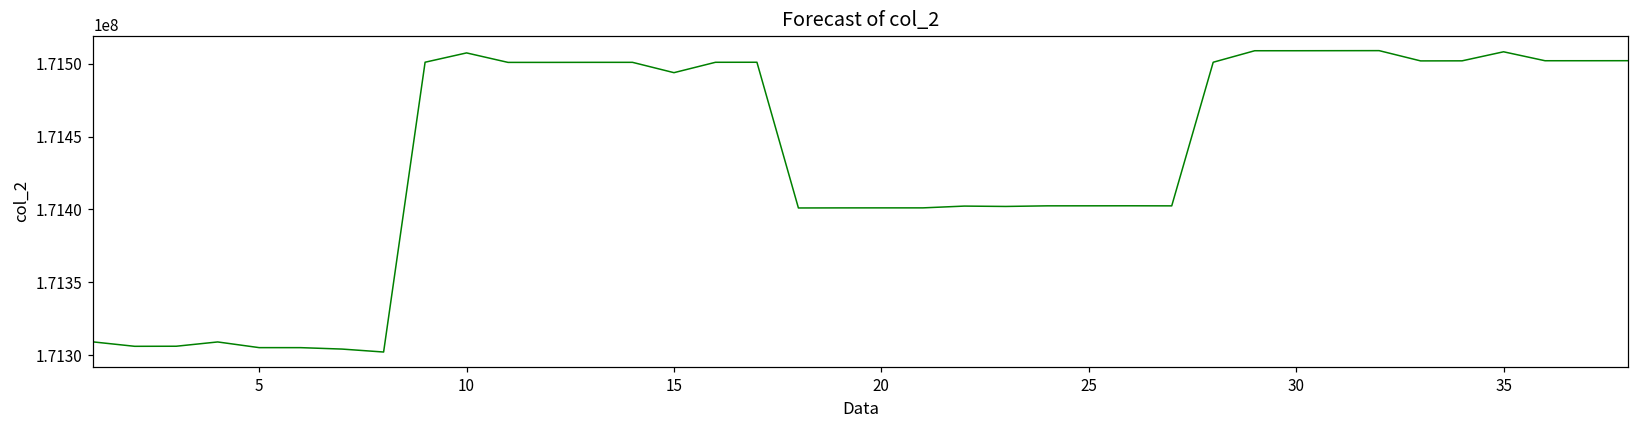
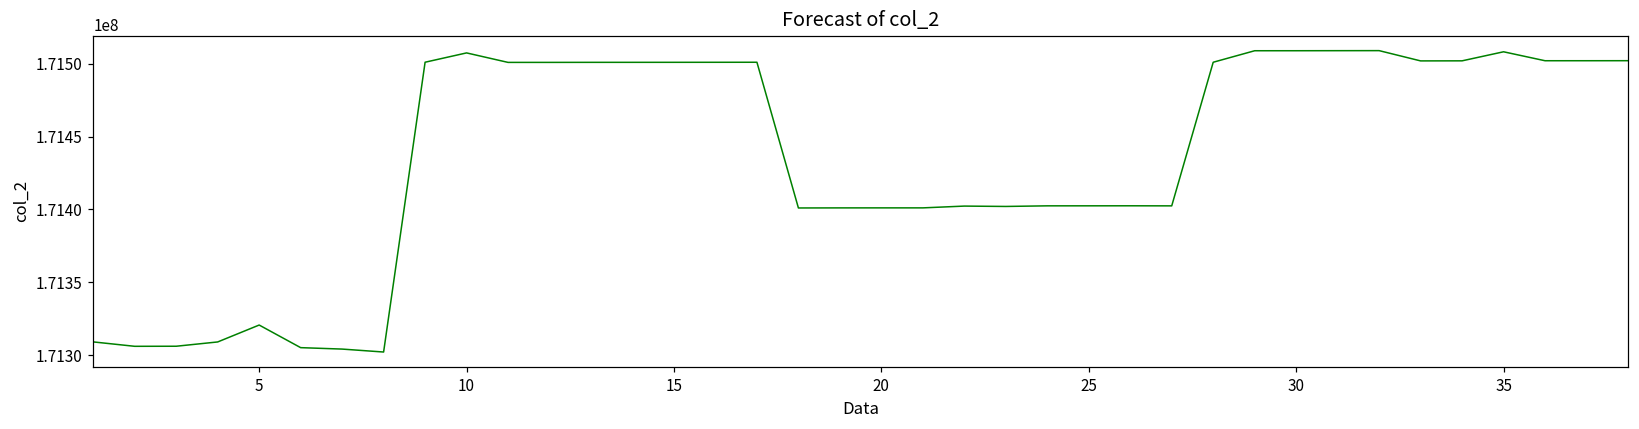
  {
-   "5": 171305000,
+   "5": 171321000,
    "10": 171508000,
-   "15": 171494000,
+   "15": 171501000,
    "20": 171401000,
    "25": 171403000,
    "30": 171509000,
    "35": 171508000
  }
